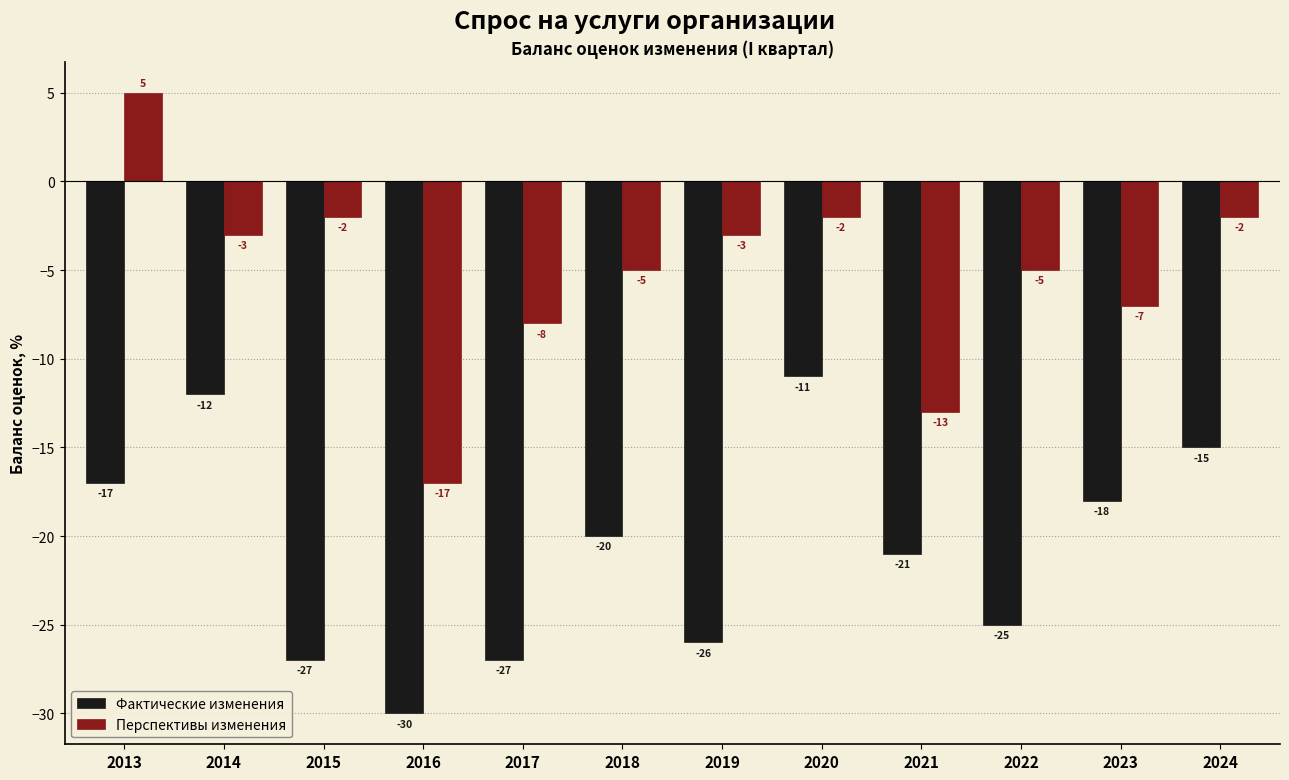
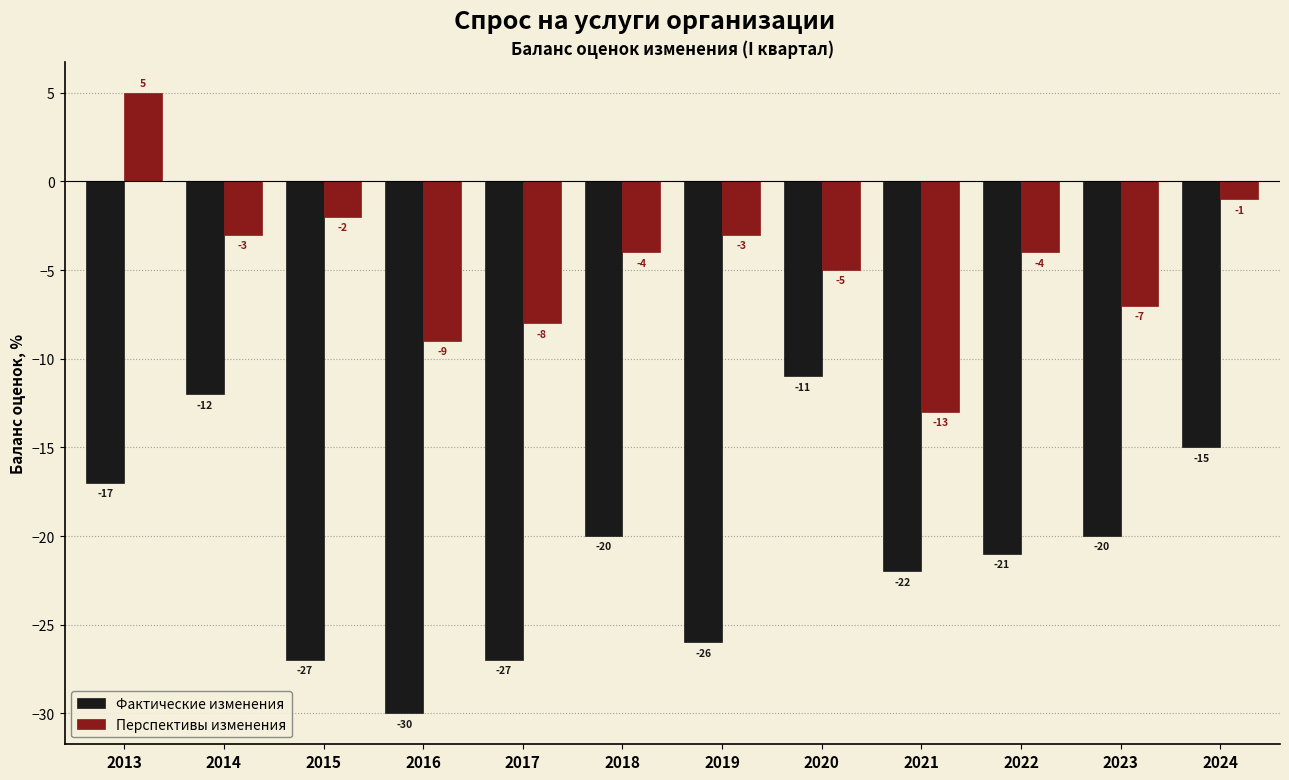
  {
    "Фактические изменения": {
      "2013": -17,
      "2014": -12,
      "2015": -27,
      "2016": -30,
      "2017": -27,
      "2018": -20,
      "2019": -26,
      "2020": -11,
-     "2021": -21,
-     "2022": -25,
-     "2023": -18,
+     "2021": -22,
+     "2022": -21,
+     "2023": -20,
      "2024": -15
    },
    "Перспективы изменения": {
      "2013": 5,
      "2014": -3,
      "2015": -2,
-     "2016": -17,
+     "2016": -9,
      "2017": -8,
-     "2018": -5,
+     "2018": -4,
      "2019": -3,
-     "2020": -2,
+     "2020": -5,
      "2021": -13,
-     "2022": -5,
+     "2022": -4,
      "2023": -7,
-     "2024": -2
+     "2024": -1
    }
  }
